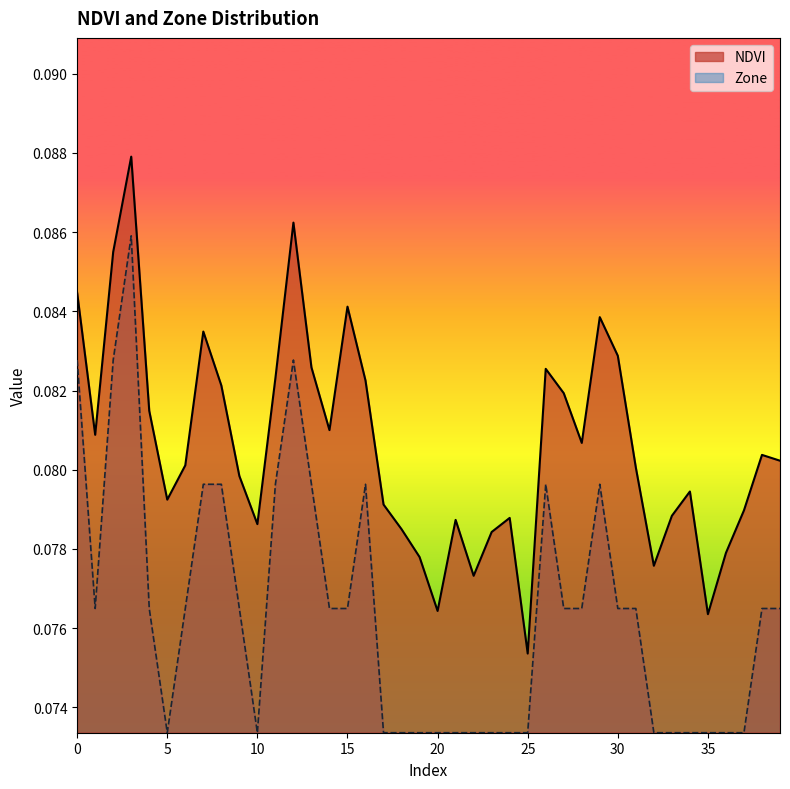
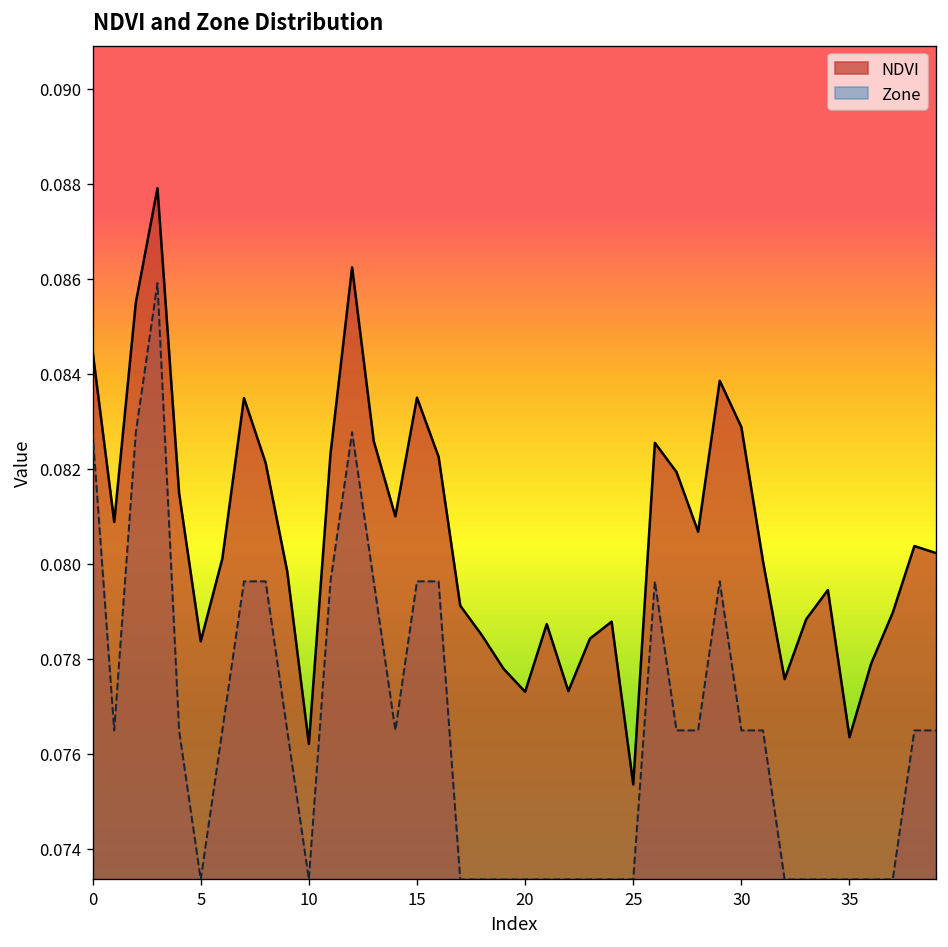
  {
    "NDVI": {
      "0": 0.0845,
-     "5": 0.0792,
-     "10": 0.0786,
-     "15": 0.0841,
-     "20": 0.0764,
+     "5": 0.0784,
+     "10": 0.0762,
+     "15": 0.0835,
+     "20": 0.0773,
      "25": 0.0754,
      "30": 0.0829,
      "35": 0.0764
    },
    "Zone": {
      "0": 0.0828,
      "5": 0.0734,
      "10": 0.0734,
-     "15": 0.0765,
+     "15": 0.0796,
      "20": 0.0734,
      "25": 0.0734,
      "30": 0.0765,
      "35": 0.0734
    }
  }
